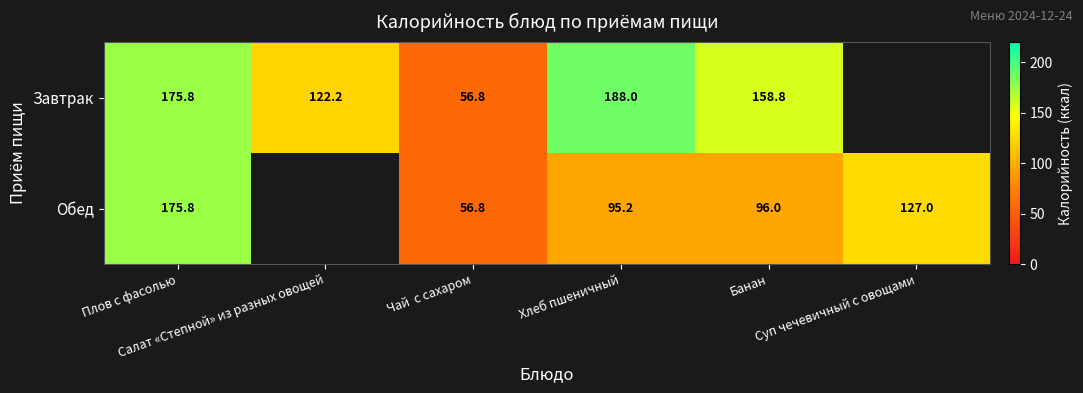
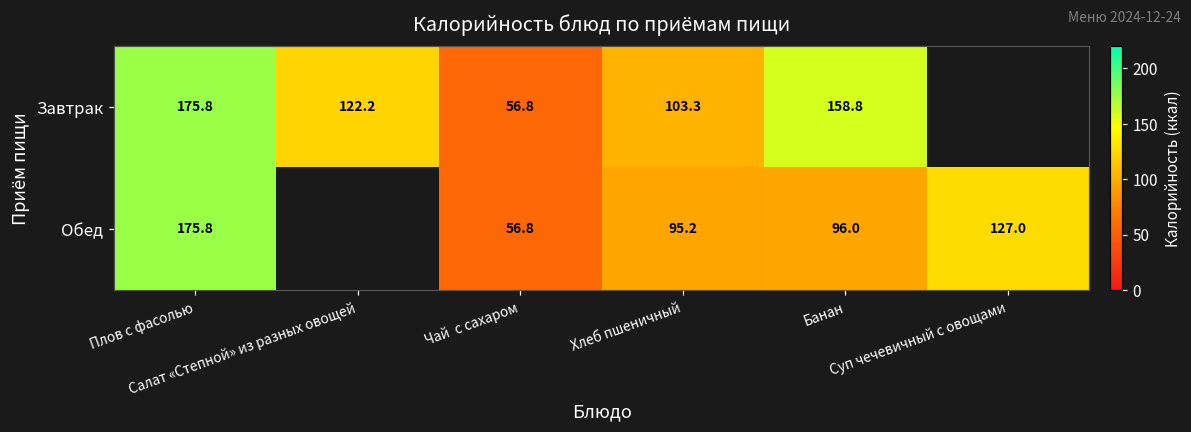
  {
    "Завтрак": {
      "Плов с фасолью": 175.8,
      "Салат «Степной» из разных овощей": 122.2,
      "Чай с сахаром": 56.8,
-     "Хлеб пшеничный": 188.0,
+     "Хлеб пшеничный": 103.3,
      "Банан": 158.8
    },
    "Обед": {
      "Плов с фасолью": 175.8,
      "Чай с сахаром": 56.8,
      "Хлеб пшеничный": 95.2,
      "Банан": 96.0,
      "Суп чечевичный с овощами": 127.0
    }
  }
